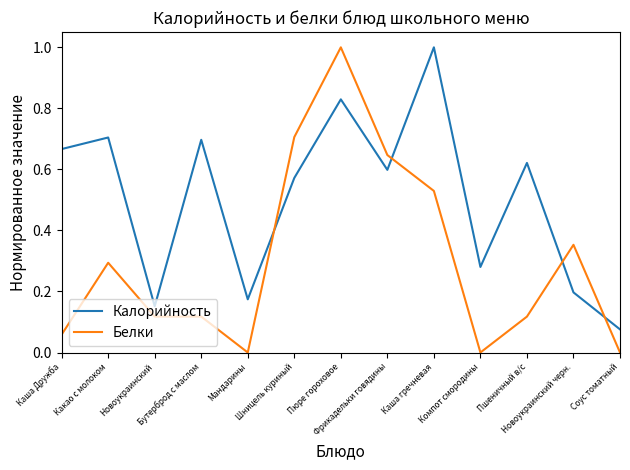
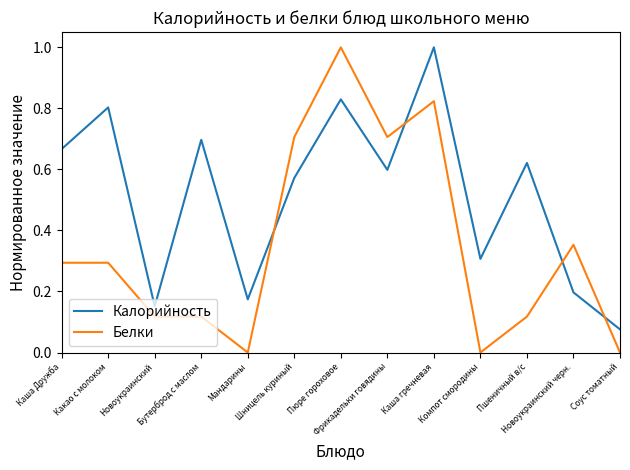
  {
    "Калорийность": {
      "Каша Дружба": 0.67,
-     "Какао с молоком": 0.70,
+     "Какао с молоком": 0.80,
      "Бутерброд с маслом": 0.70,
      "Мандарины": 0.17,
      "Шницель куриный": 0.57,
      "Пюре гороховое": 0.83,
      "Фрикадельки говядины": 0.60,
      "Каша гречневая": 1.00,
-     "Компот смородины": 0.28,
+     "Компот смородины": 0.31,
      "Пшеничный в/с": 0.62,
      "Новоукраинский черн.": 0.20,
      "Соус томатный": 0.08
    },
    "Белки": {
-     "Каша Дружба": 0.06,
+     "Каша Дружба": 0.29,
      "Какао с молоком": 0.29,
      "Мандарины": 0.00,
      "Шницель куриный": 0.71,
      "Пюре гороховое": 1.00,
-     "Фрикадельки говядины": 0.65,
-     "Каша гречневая": 0.53,
+     "Фрикадельки говядины": 0.71,
+     "Каша гречневая": 0.82,
      "Компот смородины": 0.00,
      "Пшеничный в/с": 0.12,
      "Новоукраинский черн.": 0.35,
      "Соус томатный": 0.00
    }
  }
